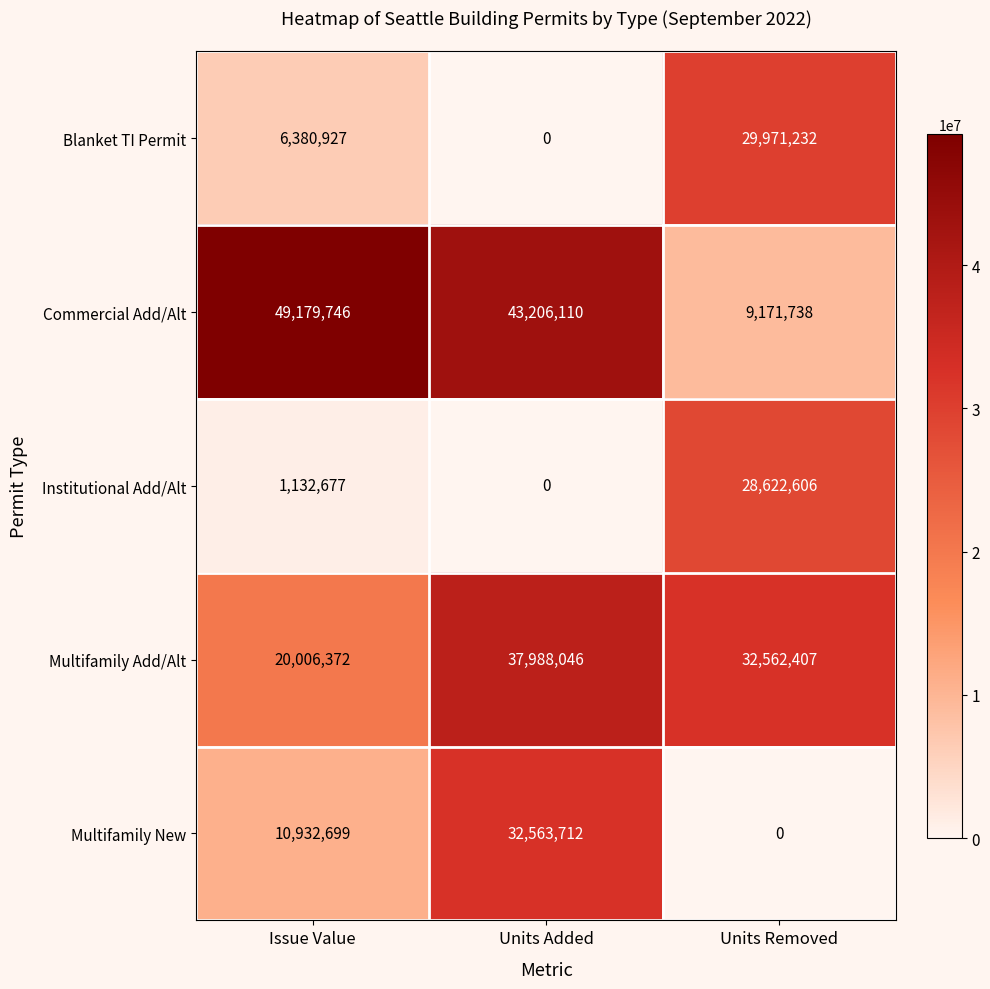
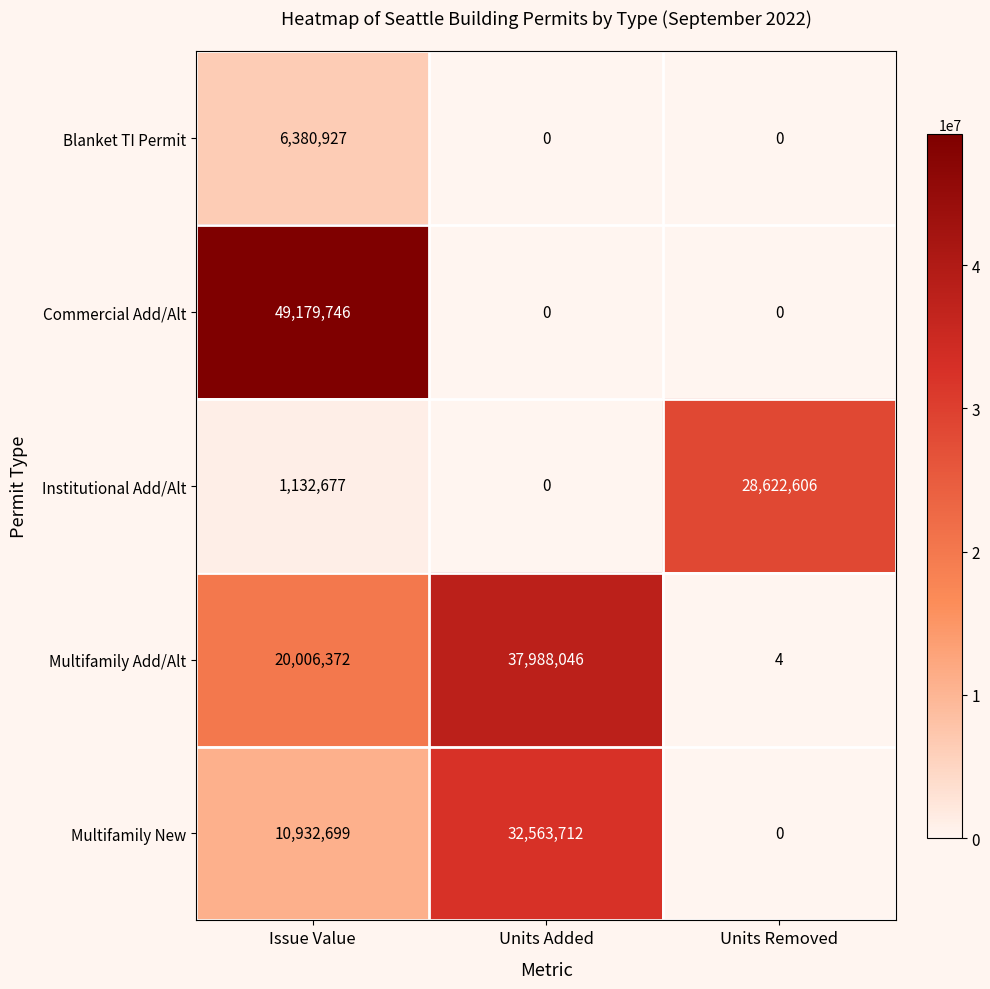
  {
    "Blanket TI Permit": {
      "Issue Value": "6,380,927",
      "Units Added": "0",
-     "Units Removed": "29,971,232"
+     "Units Removed": "0"
    },
    "Commercial Add/Alt": {
      "Issue Value": "49,179,746",
-     "Units Added": "43,206,110",
-     "Units Removed": "9,171,738"
+     "Units Added": "0",
+     "Units Removed": "0"
    },
    "Institutional Add/Alt": {
      "Issue Value": "1,132,677",
      "Units Added": "0",
      "Units Removed": "28,622,606"
    },
    "Multifamily Add/Alt": {
      "Issue Value": "20,006,372",
      "Units Added": "37,988,046",
-     "Units Removed": "32,562,407"
+     "Units Removed": "4"
    },
    "Multifamily New": {
      "Issue Value": "10,932,699",
      "Units Added": "32,563,712",
      "Units Removed": "0"
    }
  }
